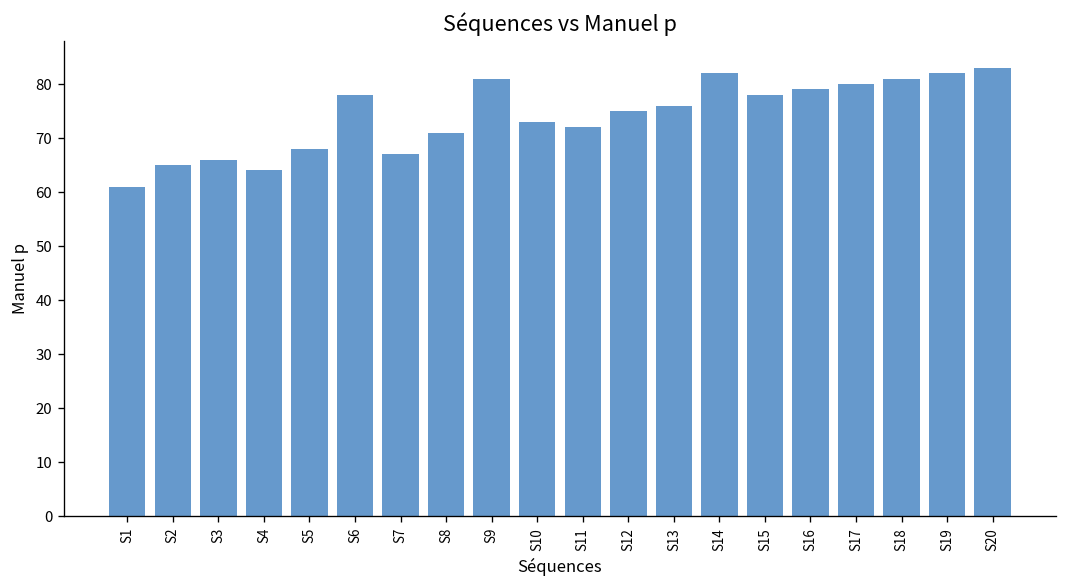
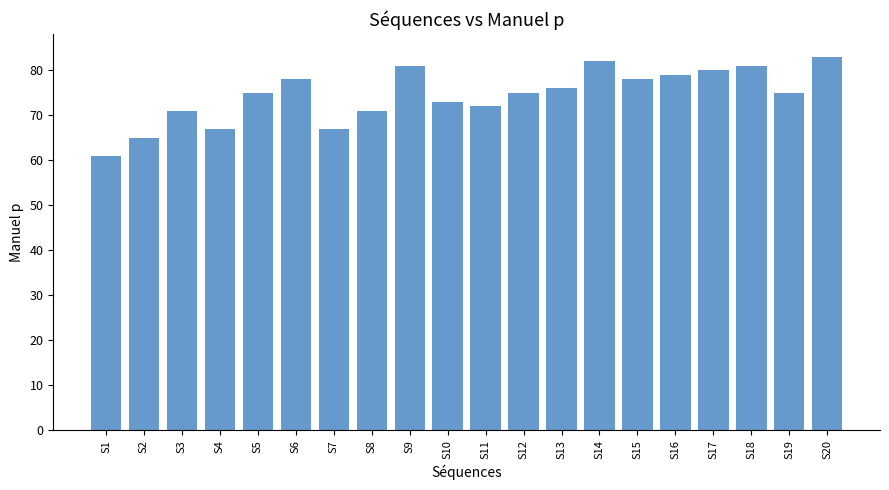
  {
    "S1": 61,
    "S2": 65,
-   "S3": 66,
-   "S4": 64,
-   "S5": 68,
+   "S3": 71,
+   "S4": 67,
+   "S5": 75,
    "S6": 78,
    "S7": 67,
    "S8": 71,
    "S9": 81,
    "S10": 73,
    "S11": 72,
    "S12": 75,
    "S13": 76,
    "S14": 82,
    "S15": 78,
    "S16": 79,
    "S17": 80,
    "S18": 81,
-   "S19": 82,
+   "S19": 75,
    "S20": 83
  }
